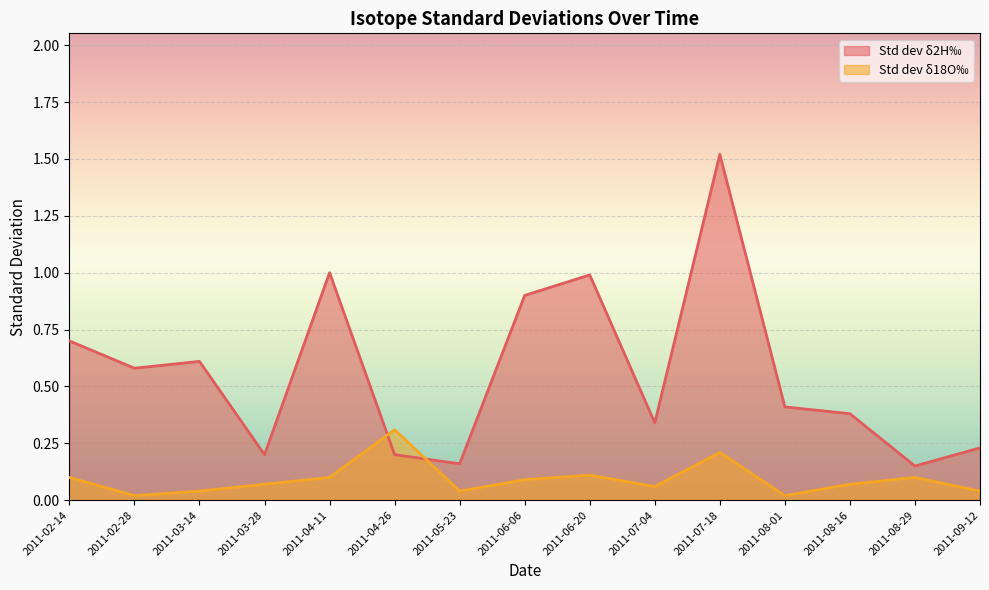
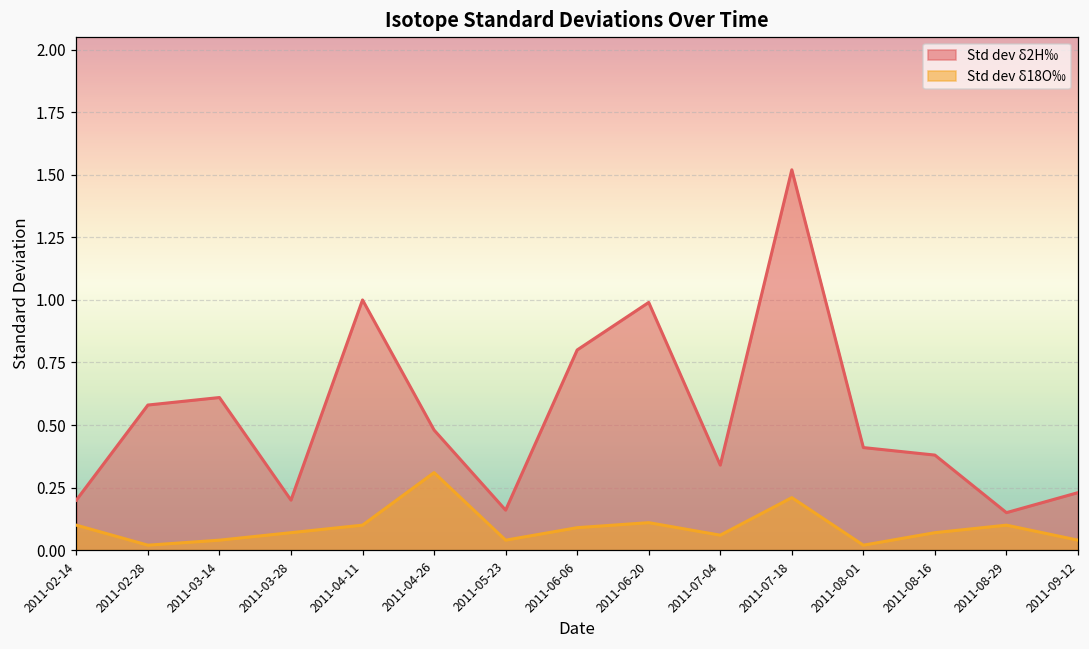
  {
    "Std dev δ2H‰": {
-     "2011-02-14": 0.7,
+     "2011-02-14": 0.2,
      "2011-02-28": 0.58,
      "2011-03-14": 0.61,
      "2011-03-28": 0.20,
      "2011-04-11": 1.00,
-     "2011-04-26": 0.20,
+     "2011-04-26": 0.48,
      "2011-05-23": 0.16,
-     "2011-06-06": 0.9,
+     "2011-06-06": 0.8,
      "2011-06-20": 0.99,
      "2011-07-04": 0.34,
      "2011-07-18": 1.52,
      "2011-08-01": 0.41,
      "2011-08-16": 0.38,
      "2011-08-29": 0.15,
      "2011-09-12": 0.23
    },
    "Std dev δ18O‰": {
      "2011-02-14": 0.10,
      "2011-02-28": 0.02,
      "2011-03-14": 0.04,
      "2011-03-28": 0.07,
      "2011-04-11": 0.10,
      "2011-04-26": 0.31,
      "2011-05-23": 0.04,
      "2011-06-06": 0.09,
      "2011-06-20": 0.11,
      "2011-07-04": 0.06,
      "2011-07-18": 0.21,
      "2011-08-01": 0.02,
      "2011-08-16": 0.07,
      "2011-08-29": 0.10,
      "2011-09-12": 0.04
    }
  }
